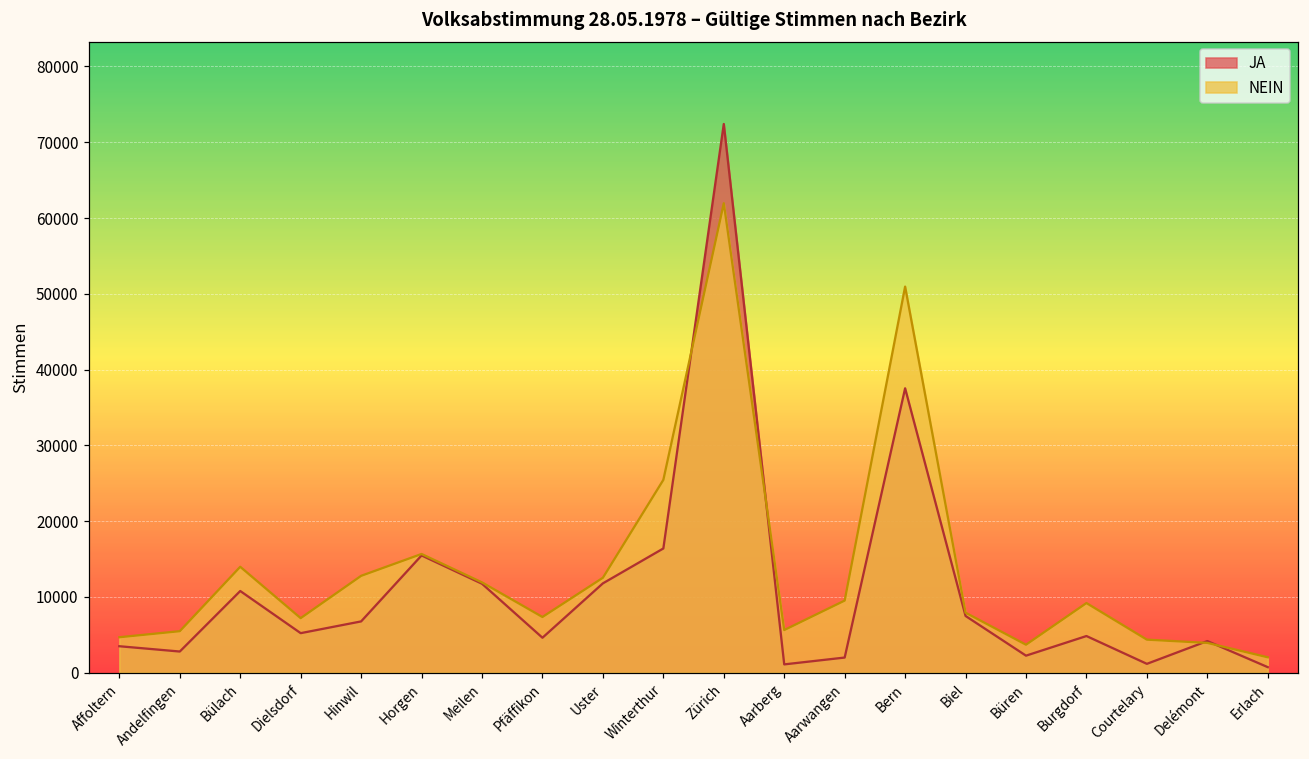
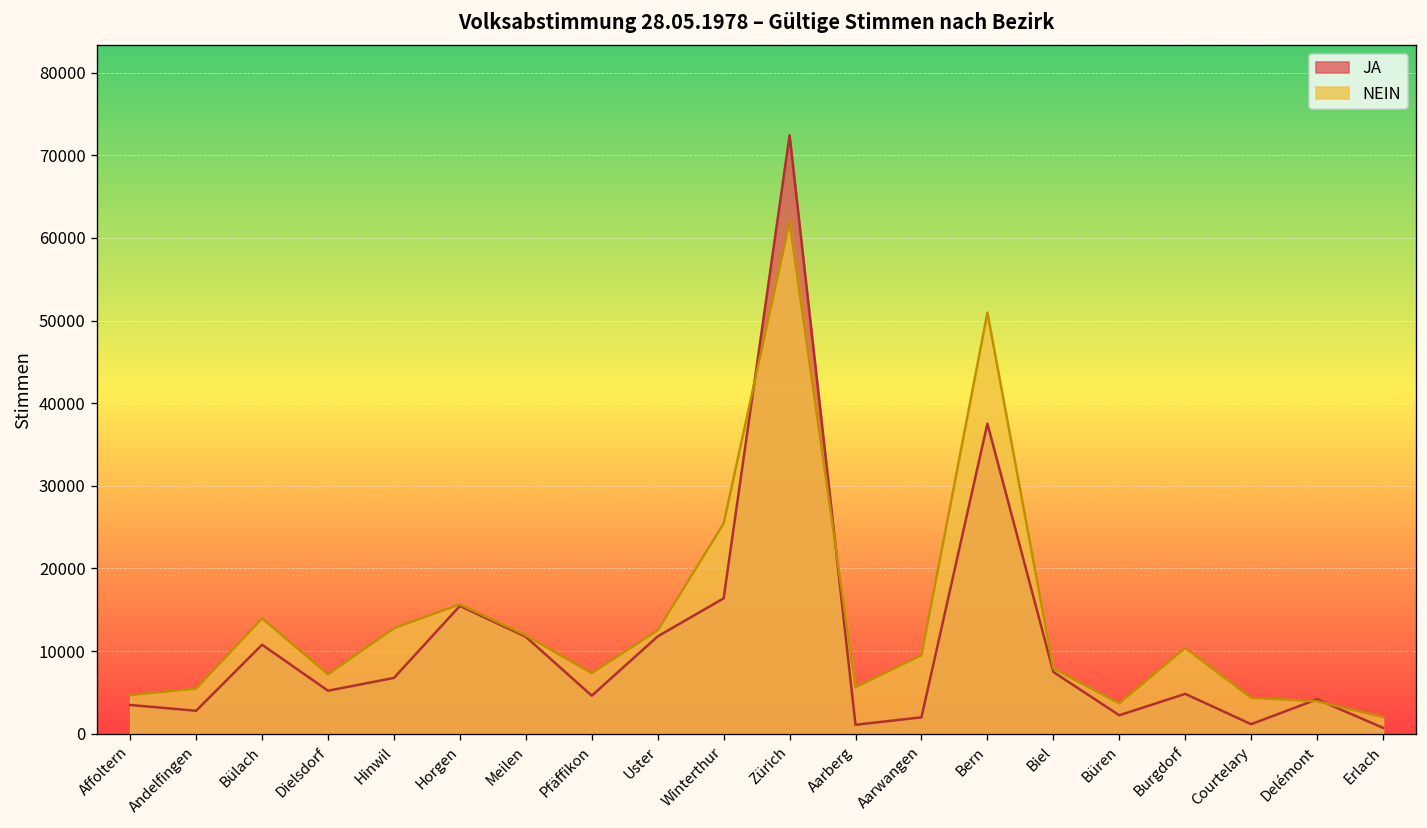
  {
    "JA": {
      "Affoltern": 3000,
      "Andelfingen": 3000,
      "Bülach": 11000,
      "Dielsdorf": 5000,
      "Hinwil": 7000,
      "Pfäffikon": 5000,
      "Uster": 12000,
      "Winterthur": 16000,
      "Zürich": 72000,
      "Aarberg": 1000,
      "Aarwangen": 2000,
      "Bern": 38000,
      "Biel": 7000,
      "Büren": 2000,
      "Burgdorf": 5000,
      "Courtelary": 1000,
      "Erlach": 1000
    },
    "NEIN": {
      "Affoltern": 5000,
      "Andelfingen": 5000,
      "Bülach": 14000,
      "Dielsdorf": 7000,
      "Hinwil": 13000,
      "Pfäffikon": 7000,
      "Uster": 13000,
      "Winterthur": 25000,
      "Zürich": 62000,
      "Aarberg": 6000,
      "Aarwangen": 10000,
      "Bern": 51000,
      "Biel": 8000,
      "Büren": 4000,
-     "Burgdorf": 9000,
+     "Burgdorf": 10000,
      "Courtelary": 4000,
      "Erlach": 2000
    }
  }
